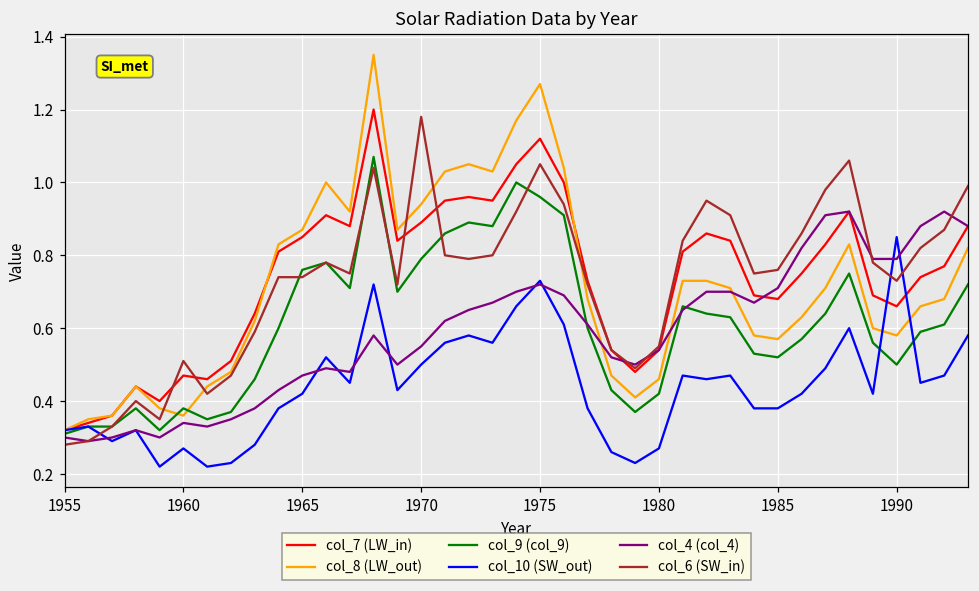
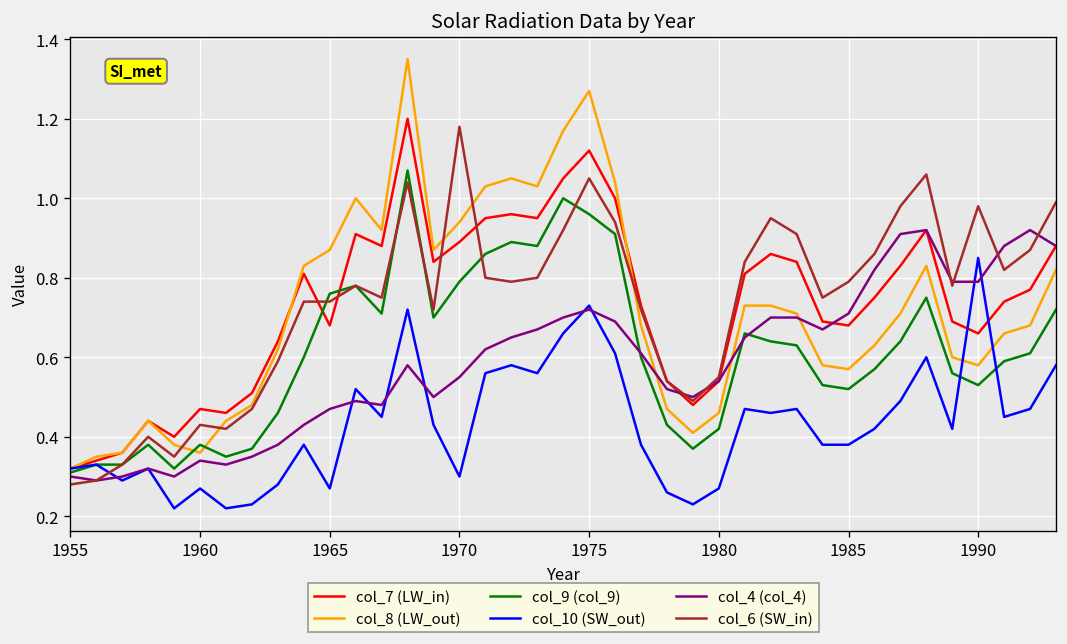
  {
    "col_7 (LW_in)": {
      "1960": 0.47,
-     "1965": 0.85,
+     "1965": 0.68,
      "1970": 0.89,
      "1975": 1.12,
      "1985": 0.68,
      "1990": 0.66
    },
    "col_8 (LW_out)": {
      "1960": 0.36,
      "1965": 0.87,
      "1970": 0.94,
      "1975": 1.27,
      "1980": 0.46,
      "1985": 0.57,
      "1990": 0.58
    },
    "col_9 (col_9)": {
      "1955": 0.31,
      "1960": 0.38,
      "1965": 0.76,
      "1970": 0.79,
      "1975": 0.96,
      "1980": 0.42,
      "1985": 0.52,
-     "1990": 0.50
+     "1990": 0.53
    },
    "col_10 (SW_out)": {
      "1960": 0.27,
-     "1965": 0.42,
-     "1970": 0.5,
+     "1965": 0.27,
+     "1970": 0.3,
      "1975": 0.73,
      "1980": 0.27,
      "1985": 0.38,
      "1990": 0.85
    },
    "col_4 (col_4)": {
      "1955": 0.30,
      "1960": 0.34,
      "1965": 0.47,
      "1970": 0.55,
      "1975": 0.72,
      "1985": 0.71,
      "1990": 0.79
    },
    "col_6 (SW_in)": {
      "1955": 0.28,
-     "1960": 0.51,
+     "1960": 0.43,
      "1965": 0.74,
      "1970": 1.18,
      "1975": 1.05,
      "1980": 0.55,
-     "1985": 0.76,
-     "1990": 0.73
+     "1985": 0.79,
+     "1990": 0.98
    }
  }
